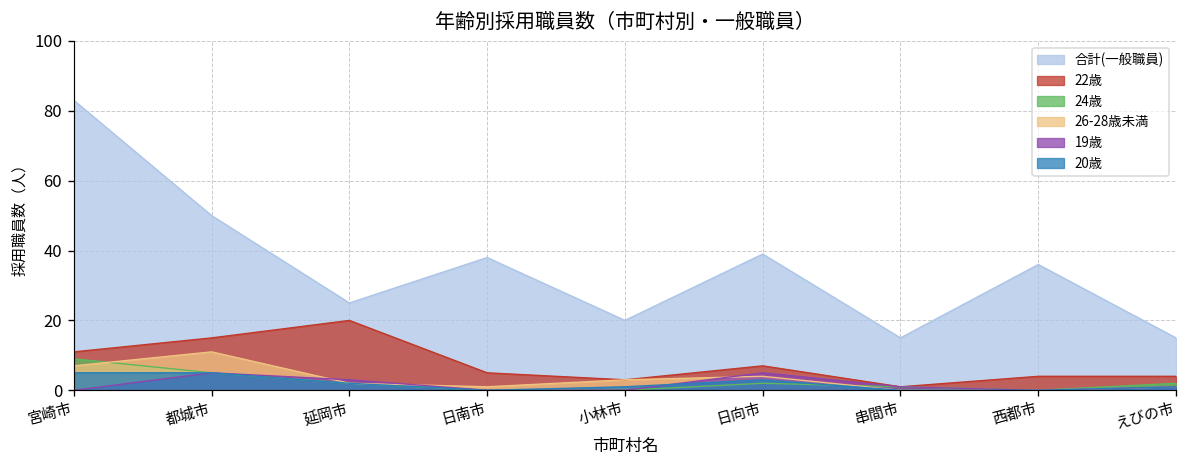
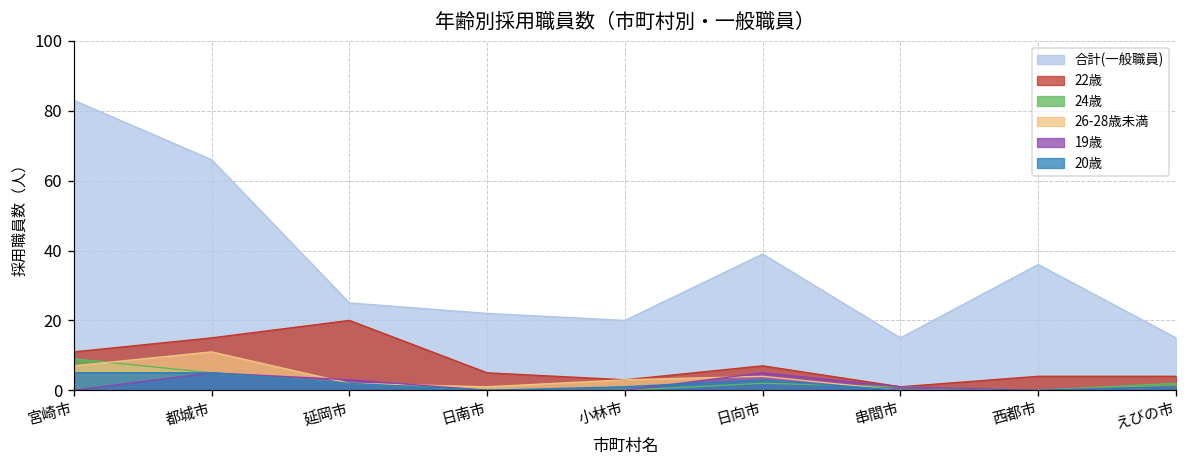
  {
    "合計(一般職員)": {
      "宮崎市": 83,
-     "都城市": 50,
+     "都城市": 66,
      "延岡市": 25,
-     "日南市": 38,
+     "日南市": 22,
      "小林市": 20,
      "日向市": 39,
      "串間市": 15,
      "西都市": 36,
      "えびの市": 15
    },
    "22歳": {
      "宮崎市": 11,
      "都城市": 15,
      "延岡市": 20,
      "日南市": 5,
      "日向市": 7,
      "西都市": 4,
      "えびの市": 4
    },
    "24歳": {
      "宮崎市": 9,
      "日向市": 2,
      "えびの市": 2
    },
    "26-28歳未満": {
      "宮崎市": 7,
      "都城市": 11,
      "日南市": 1,
      "日向市": 4
    },
    "19歳": {
      "宮崎市": 0,
      "延岡市": 3,
      "日向市": 5
    },
    "20歳": {
      "宮崎市": 5,
      "小林市": 1,
      "日向市": 3
    }
  }
